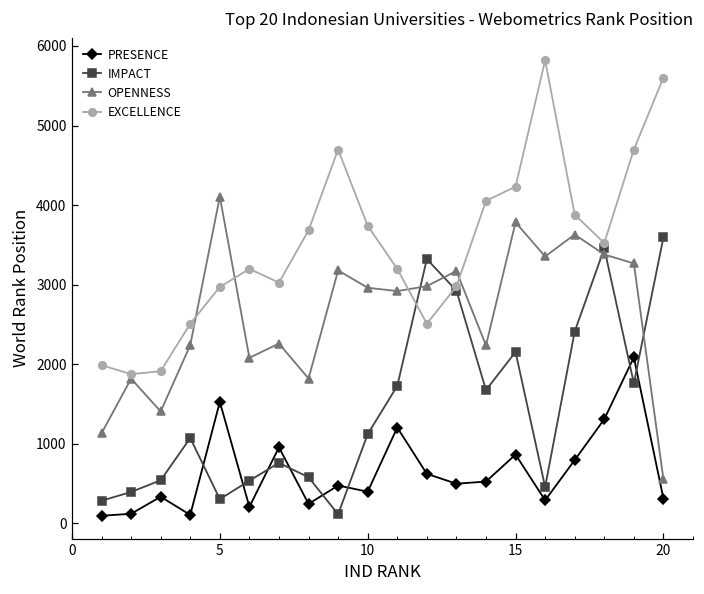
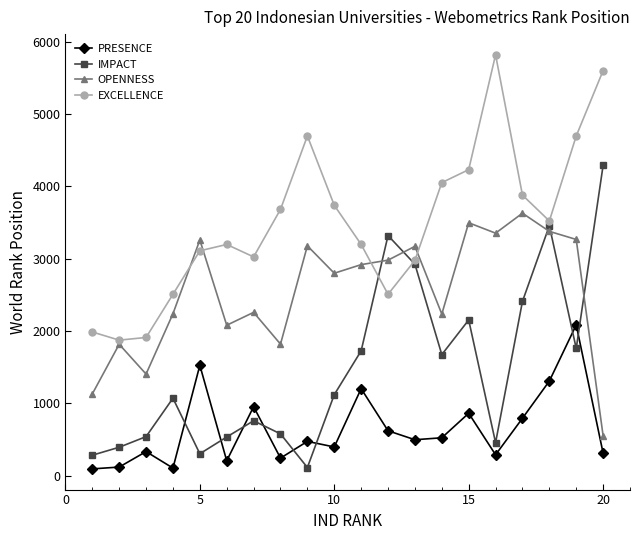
  {
    "PRESENCE": {
      "5": 1500,
      "10": 400,
      "15": 900,
      "20": 300
    },
    "IMPACT": {
      "5": 300,
      "10": 1100,
      "15": 2200,
-     "20": 3600
+     "20": 4300
    },
    "OPENNESS": {
-     "5": 4100,
-     "10": 3000,
-     "15": 3800,
+     "5": 3300,
+     "10": 2800,
+     "15": 3500,
      "20": 600
    },
    "EXCELLENCE": {
-     "5": 3000,
+     "5": 3100,
      "10": 3700,
      "15": 4200,
      "20": 5600
    }
  }
